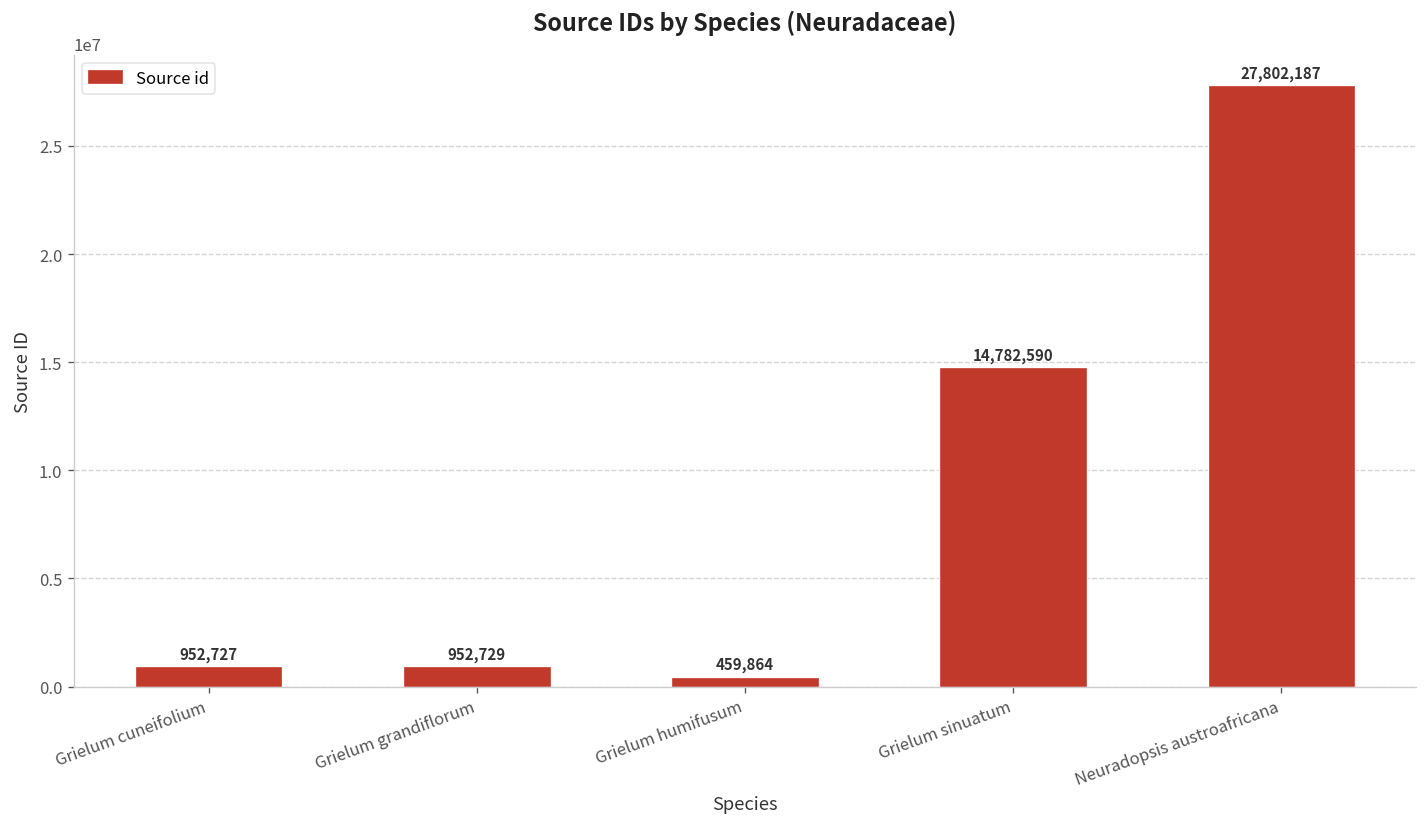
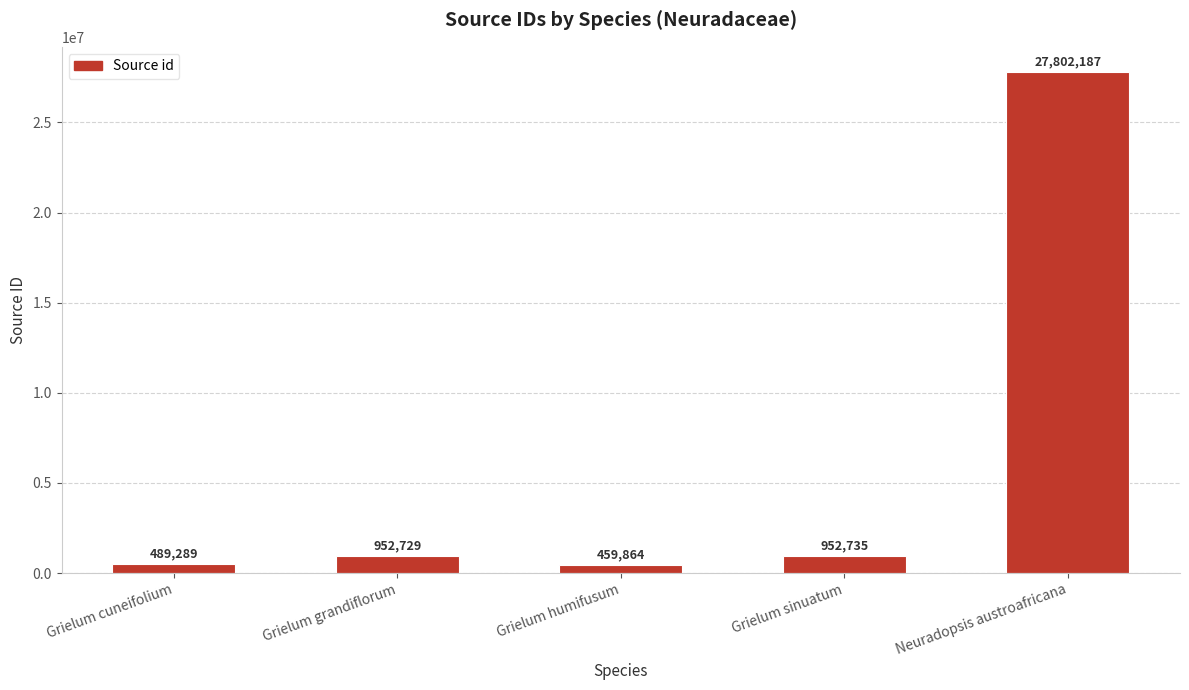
  {
-   "Grielum cuneifolium": "952,727",
+   "Grielum cuneifolium": "489,289",
    "Grielum grandiflorum": "952,729",
    "Grielum humifusum": "459,864",
-   "Grielum sinuatum": "14,782,590",
+   "Grielum sinuatum": "952,735",
    "Neuradopsis austroafricana": "27,802,187"
  }
